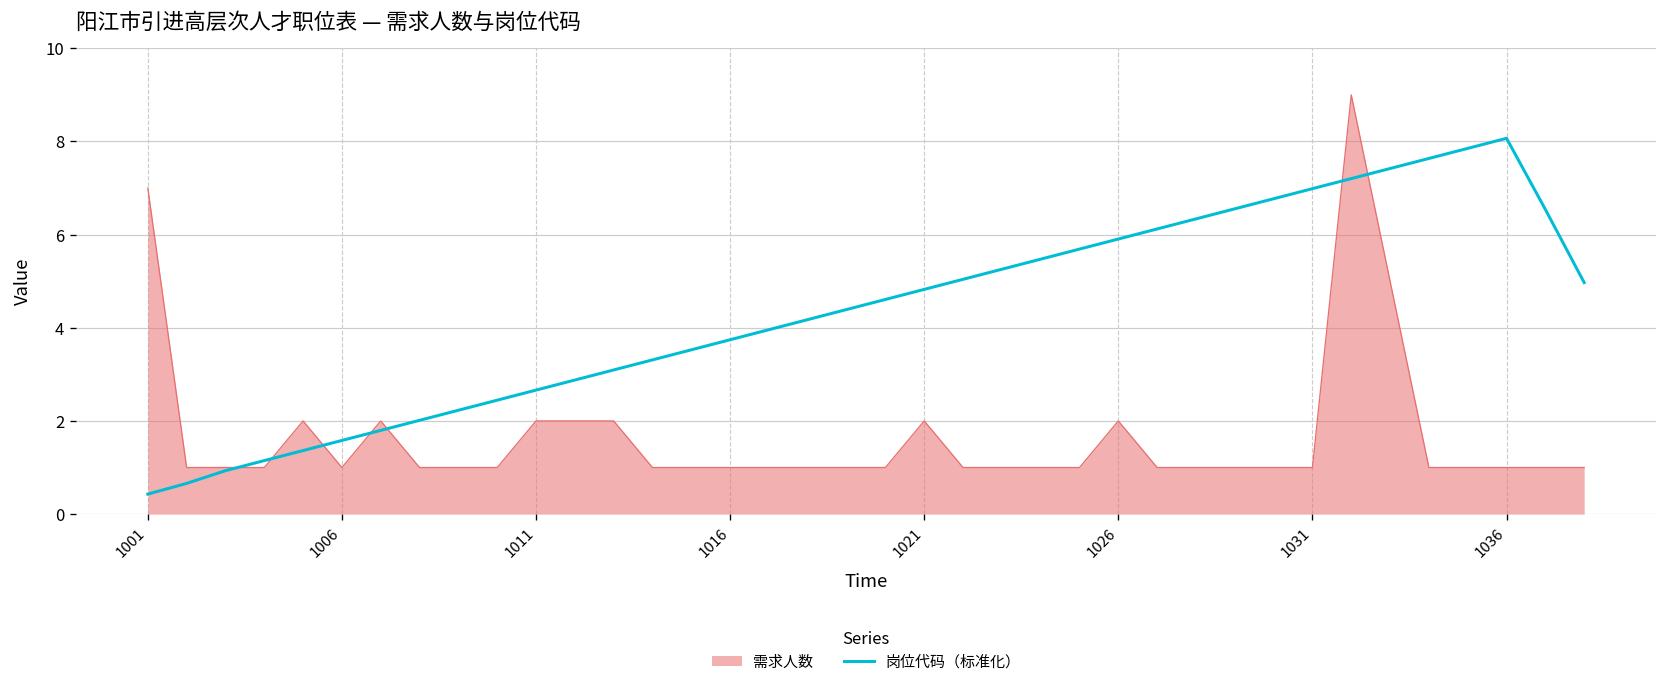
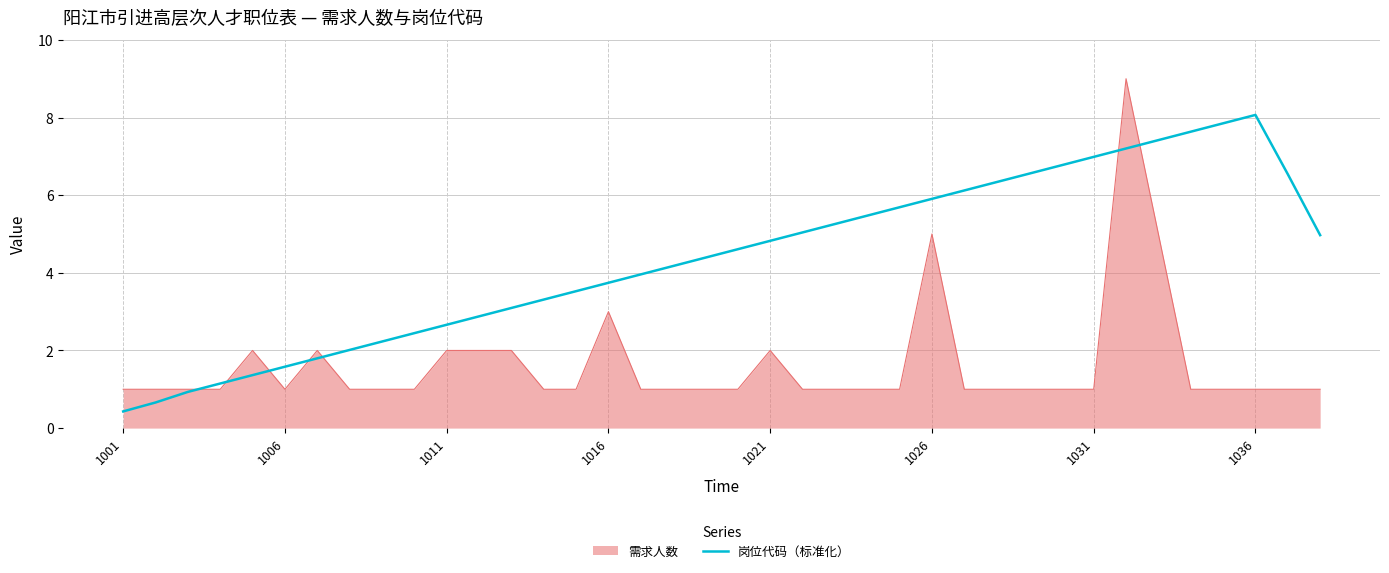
  {
    "需求人数": {
-     "1001": 7,
+     "1001": 1,
      "1006": 1,
      "1011": 2,
-     "1016": 1,
+     "1016": 3,
      "1021": 2,
-     "1026": 2,
+     "1026": 5,
      "1031": 1,
      "1036": 1
    },
    "岗位代码（标准化）": {
      "1001": 0.4,
      "1006": 1.6,
      "1011": 2.7,
      "1016": 3.7,
      "1021": 4.8,
      "1026": 5.9,
      "1031": 7,
      "1036": 8.1
    }
  }
